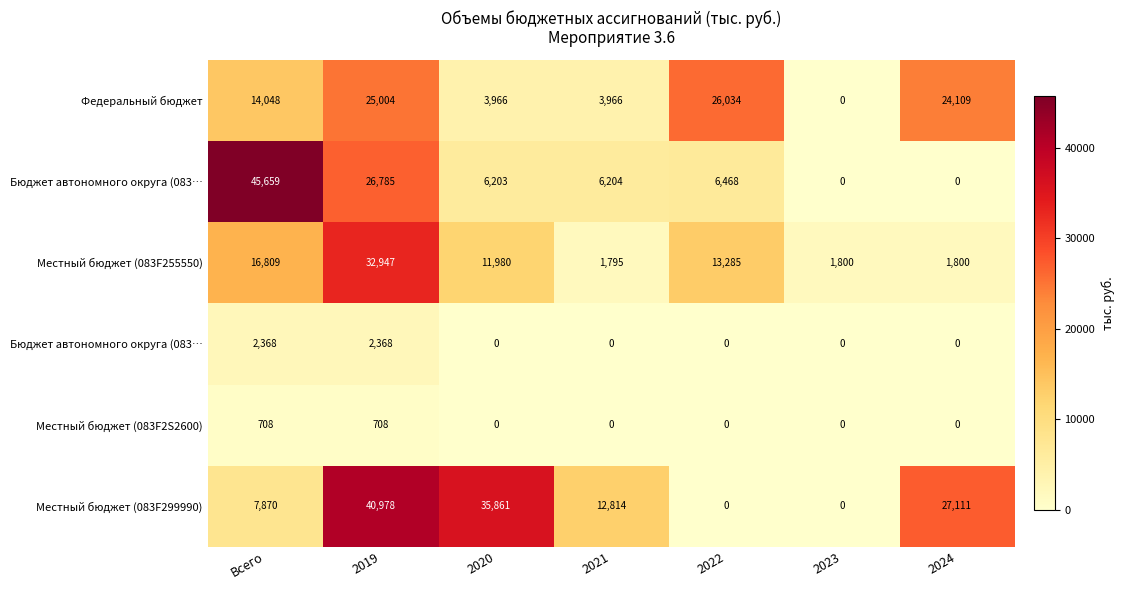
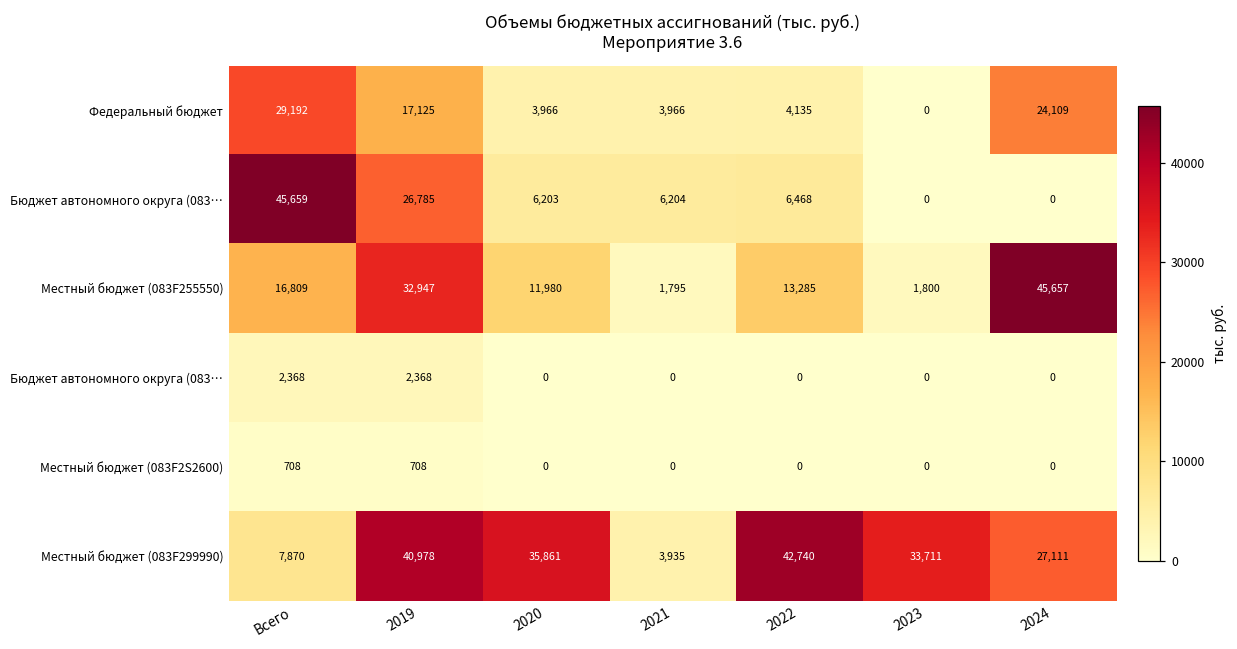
  {
    "Федеральный бюджет": {
-     "Всего": "14,048",
-     "2019": "25,004",
+     "Всего": "29,192",
+     "2019": "17,125",
      "2020": "3,966",
      "2021": "3,966",
-     "2022": "26,034",
+     "2022": "4,135",
      "2023": "0",
      "2024": "24,109"
    },
    "Местный бюджет (083F255550)": {
      "Всего": "16,809",
      "2019": "32,947",
      "2020": "11,980",
      "2021": "1,795",
      "2022": "13,285",
      "2023": "1,800",
-     "2024": "1,800"
+     "2024": "45,657"
    },
    "Местный бюджет (083F2S2600)": {
      "Всего": "708",
      "2019": "708",
      "2020": "0",
      "2021": "0",
      "2022": "0",
      "2023": "0",
      "2024": "0"
    },
    "Местный бюджет (083F299990)": {
      "Всего": "7,870",
      "2019": "40,978",
      "2020": "35,861",
-     "2021": "12,814",
-     "2022": "0",
-     "2023": "0",
+     "2021": "3,935",
+     "2022": "42,740",
+     "2023": "33,711",
      "2024": "27,111"
    }
  }
